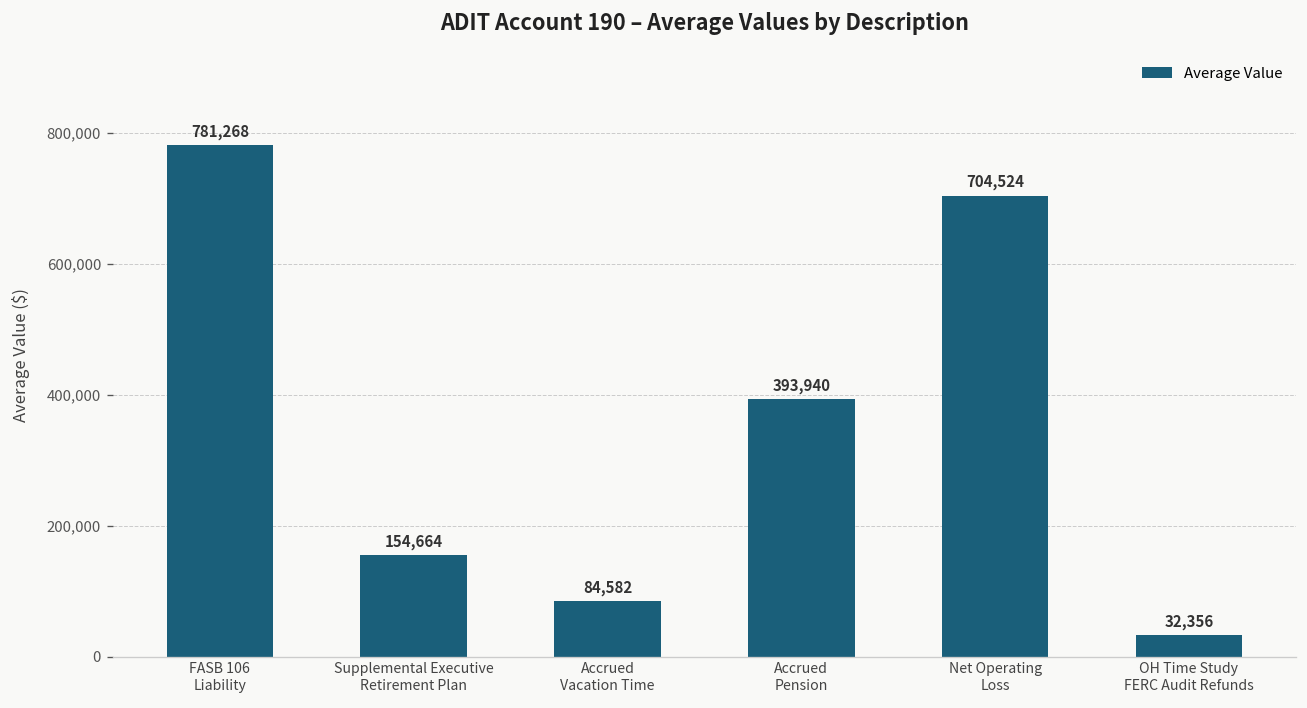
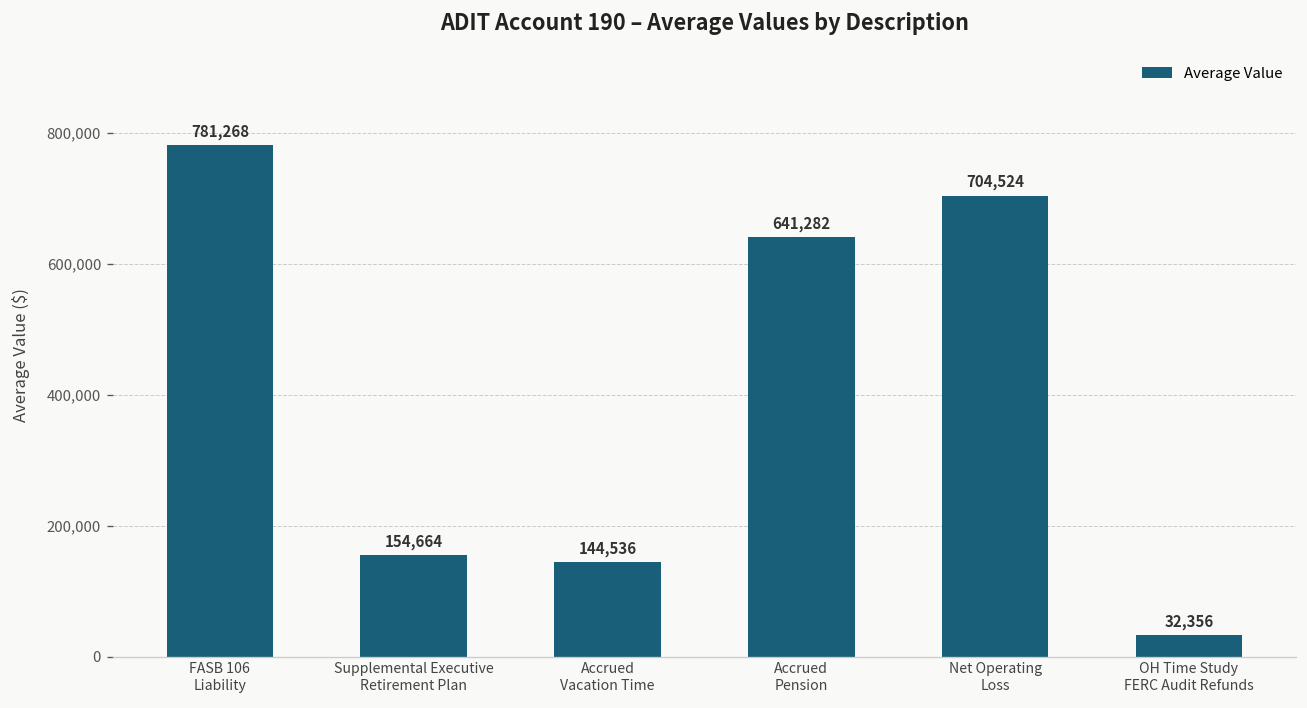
  {
    "FASB 106 Liability": "781,268",
    "Supplemental Executive Retirement Plan": "154,664",
-   "Accrued Vacation Time": "84,582",
-   "Accrued Pension": "393,940",
+   "Accrued Vacation Time": "144,536",
+   "Accrued Pension": "641,282",
    "Net Operating Loss": "704,524",
    "OH Time Study FERC Audit Refunds": "32,356"
  }
